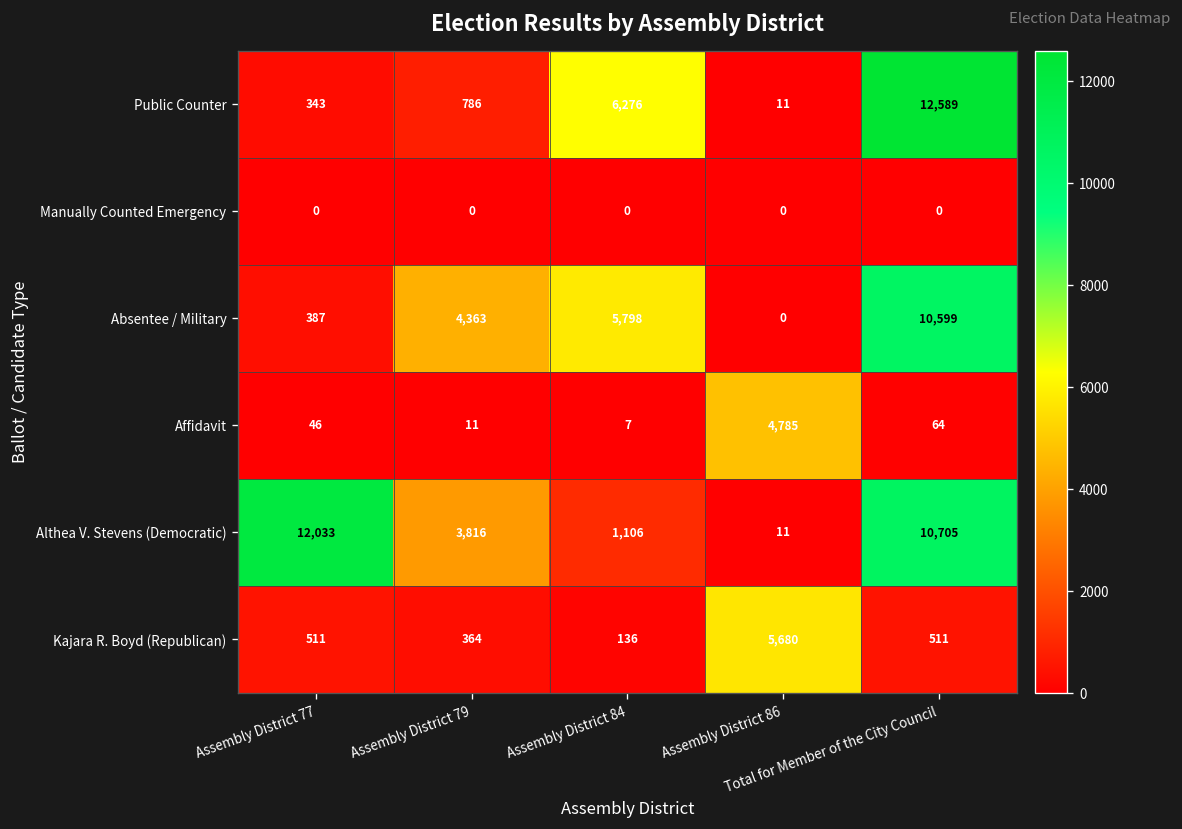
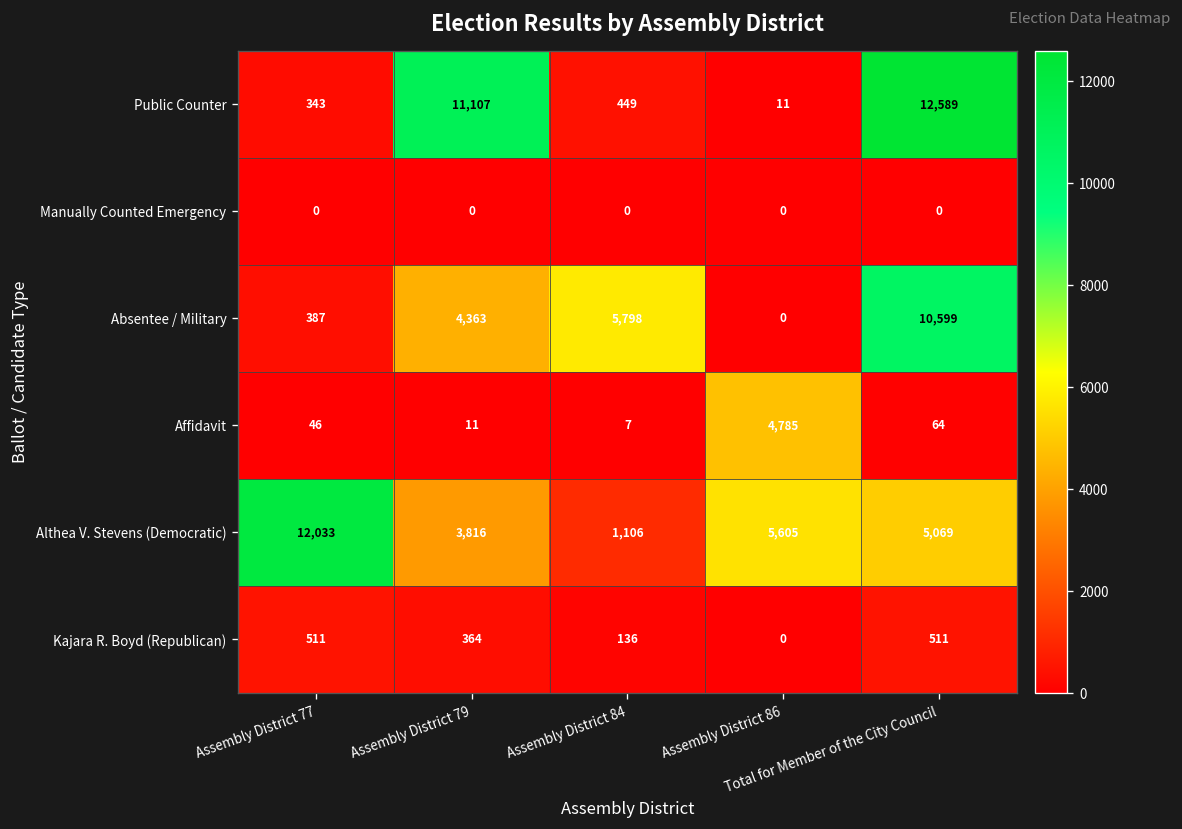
  {
    "Public Counter": {
      "Assembly District 77": "343",
-     "Assembly District 79": "786",
-     "Assembly District 84": "6,276",
+     "Assembly District 79": "11,107",
+     "Assembly District 84": "449",
      "Assembly District 86": "11",
      "Total for Member of the City Council": "12,589"
    },
    "Manually Counted Emergency": {
      "Assembly District 77": "0",
      "Assembly District 79": "0",
      "Assembly District 84": "0",
      "Assembly District 86": "0",
      "Total for Member of the City Council": "0"
    },
    "Absentee / Military": {
      "Assembly District 77": "387",
      "Assembly District 79": "4,363",
      "Assembly District 84": "5,798",
      "Assembly District 86": "0",
      "Total for Member of the City Council": "10,599"
    },
    "Affidavit": {
      "Assembly District 77": "46",
      "Assembly District 79": "11",
      "Assembly District 84": "7",
      "Assembly District 86": "4,785",
      "Total for Member of the City Council": "64"
    },
    "Althea V. Stevens (Democratic)": {
      "Assembly District 77": "12,033",
      "Assembly District 79": "3,816",
      "Assembly District 84": "1,106",
-     "Assembly District 86": "11",
-     "Total for Member of the City Council": "10,705"
+     "Assembly District 86": "5,605",
+     "Total for Member of the City Council": "5,069"
    },
    "Kajara R. Boyd (Republican)": {
      "Assembly District 77": "511",
      "Assembly District 79": "364",
      "Assembly District 84": "136",
-     "Assembly District 86": "5,680",
+     "Assembly District 86": "0",
      "Total for Member of the City Council": "511"
    }
  }
